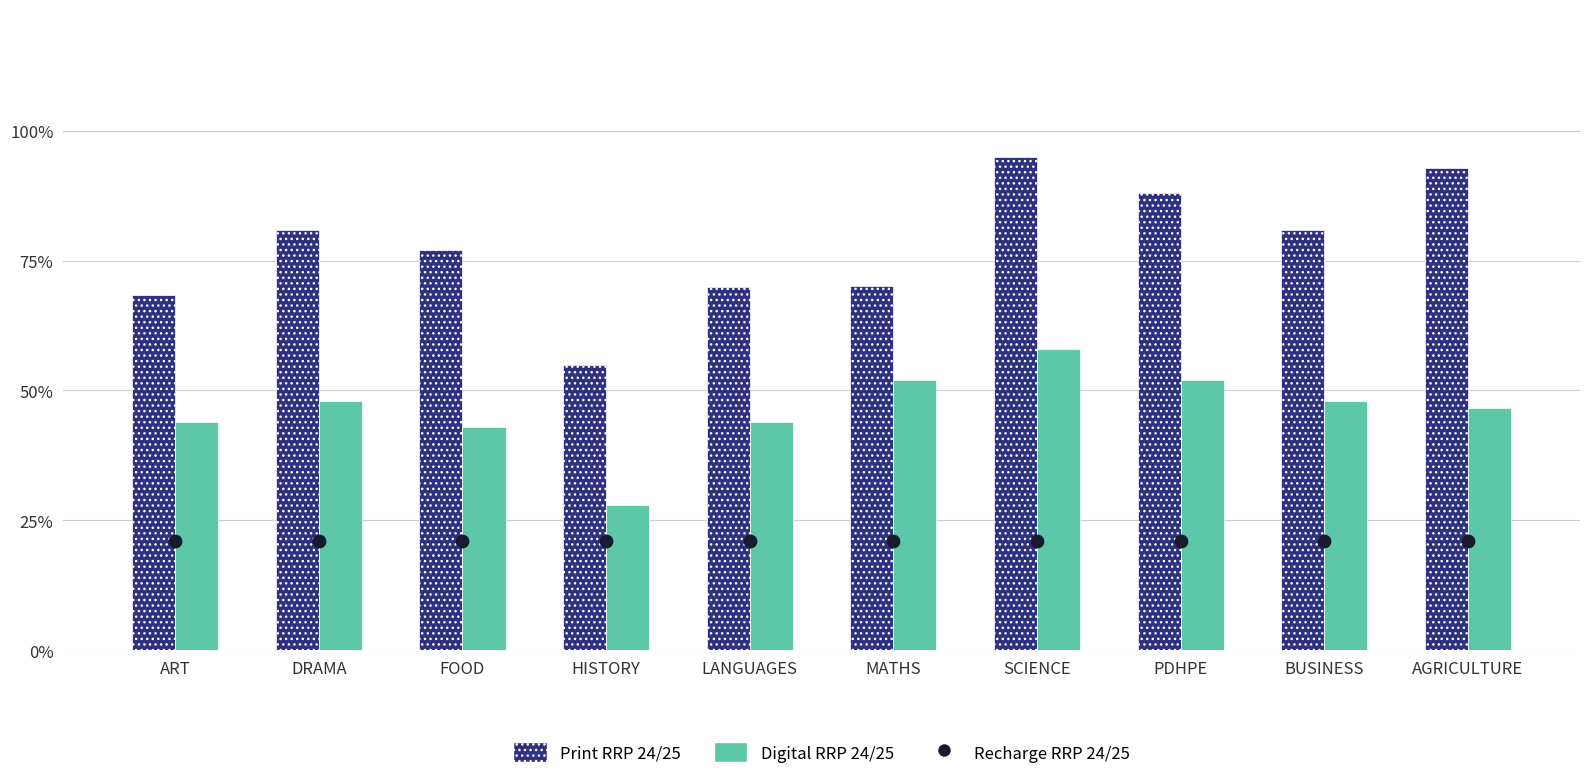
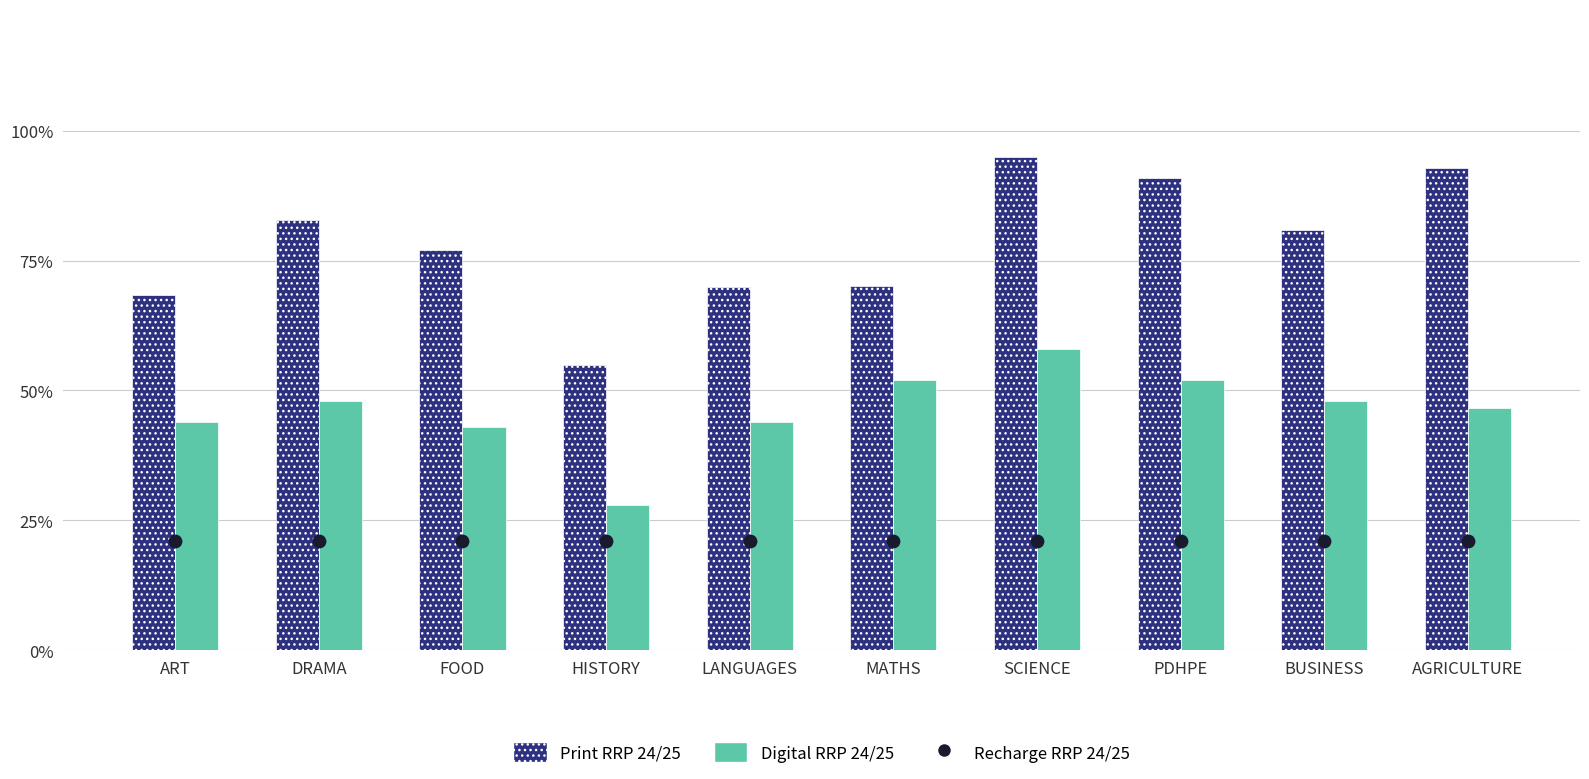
  {
    "Print RRP 24/25": {
      "ART": "68%",
-     "DRAMA": "81%",
+     "DRAMA": "83%",
      "FOOD": "77%",
      "HISTORY": "55%",
      "LANGUAGES": "70%",
      "MATHS": "70%",
      "SCIENCE": "95%",
-     "PDHPE": "88%",
+     "PDHPE": "91%",
      "BUSINESS": "81%",
      "AGRICULTURE": "93%"
    },
    "Digital RRP 24/25": {
      "ART": "44%",
      "DRAMA": "48%",
      "FOOD": "43%",
      "HISTORY": "28%",
      "LANGUAGES": "44%",
      "MATHS": "52%",
      "SCIENCE": "58%",
      "PDHPE": "52%",
      "BUSINESS": "48%",
      "AGRICULTURE": "47%"
    }
  }
